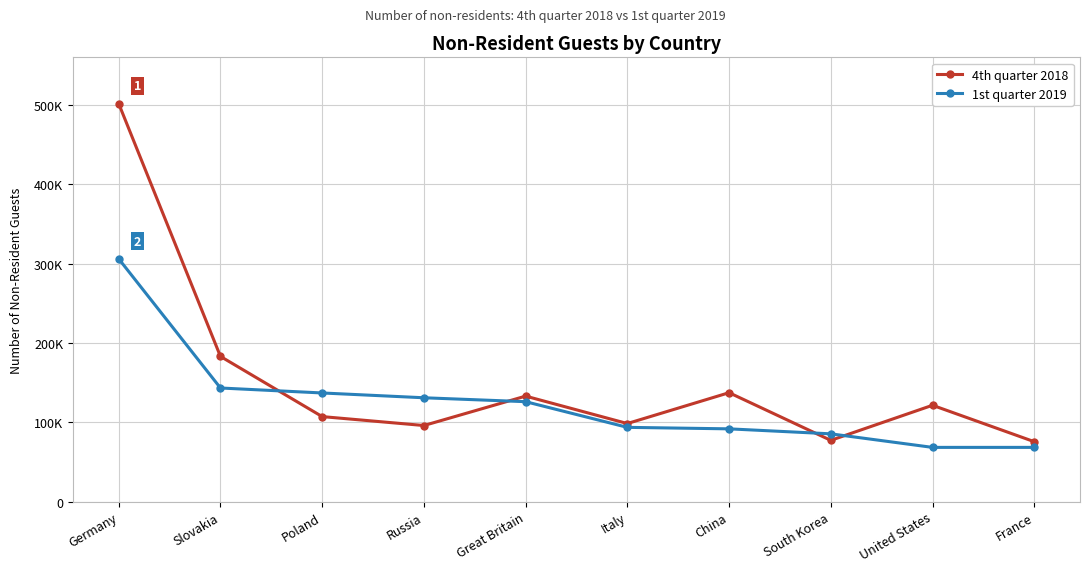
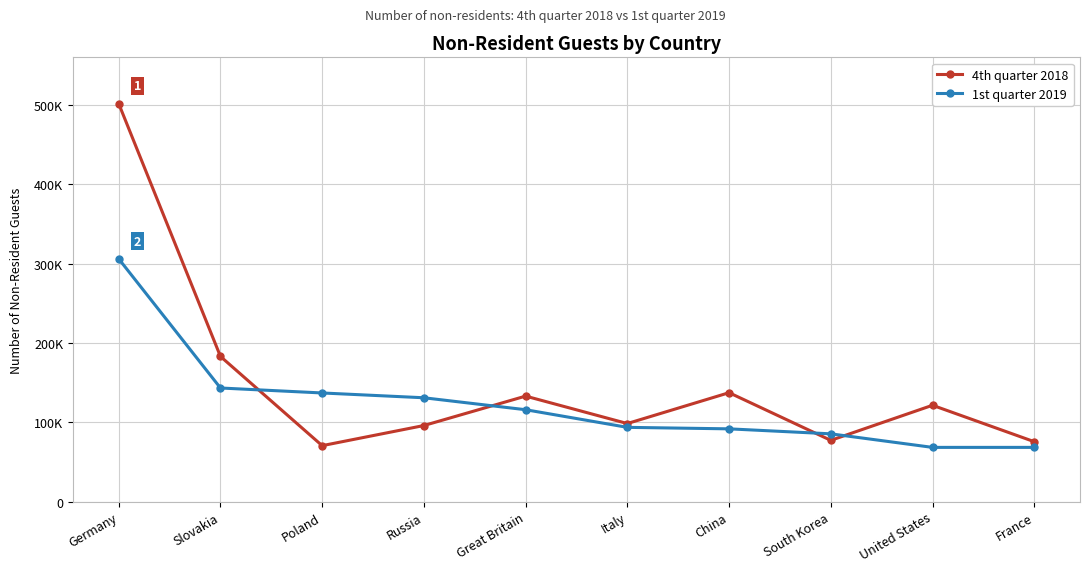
  {
    "4th quarter 2018": {
      "Slovakia": 180000,
-     "Poland": 110000,
+     "Poland": 70000,
      "Russia": 100000,
      "Great Britain": 130000,
      "Italy": 100000,
      "China": 140000,
      "South Korea": 80000,
      "United States": 120000,
      "France": 80000
    },
    "1st quarter 2019": {
      "Slovakia": 140000,
      "Poland": 140000,
      "Russia": 130000,
-     "Great Britain": 130000,
+     "Great Britain": 120000,
      "Italy": 90000,
      "China": 90000,
      "South Korea": 90000,
      "United States": 70000,
      "France": 70000
    }
  }
